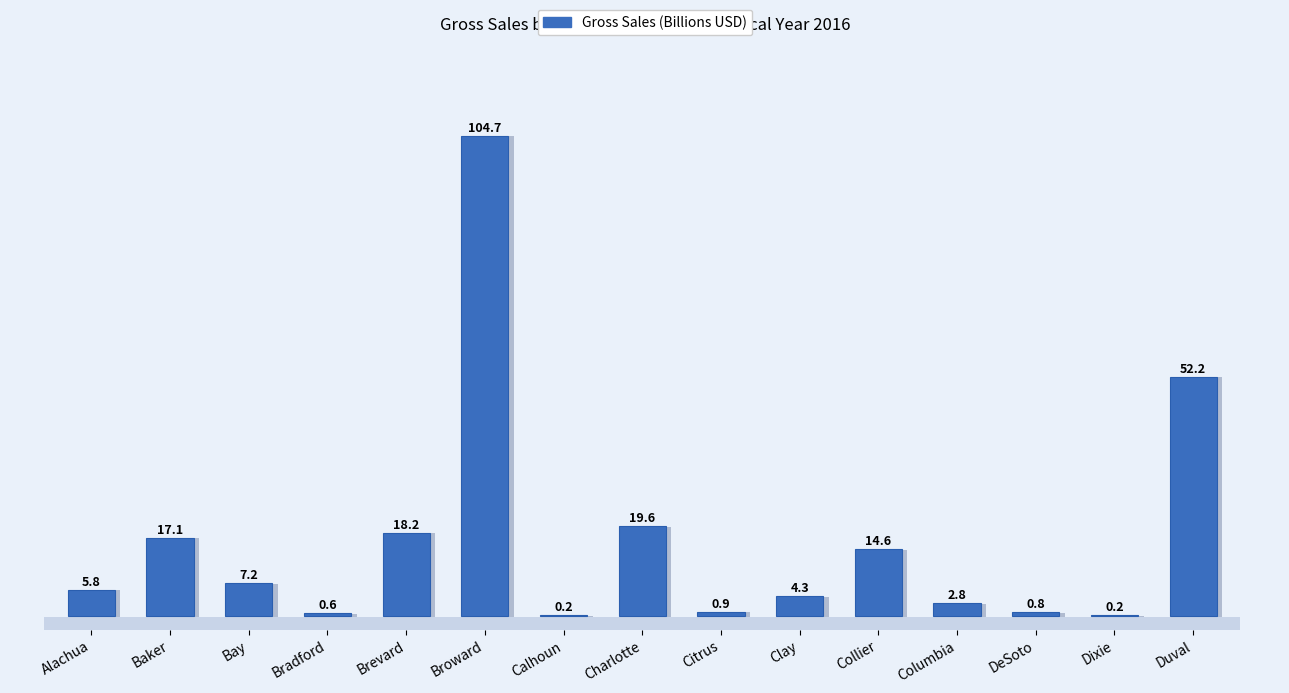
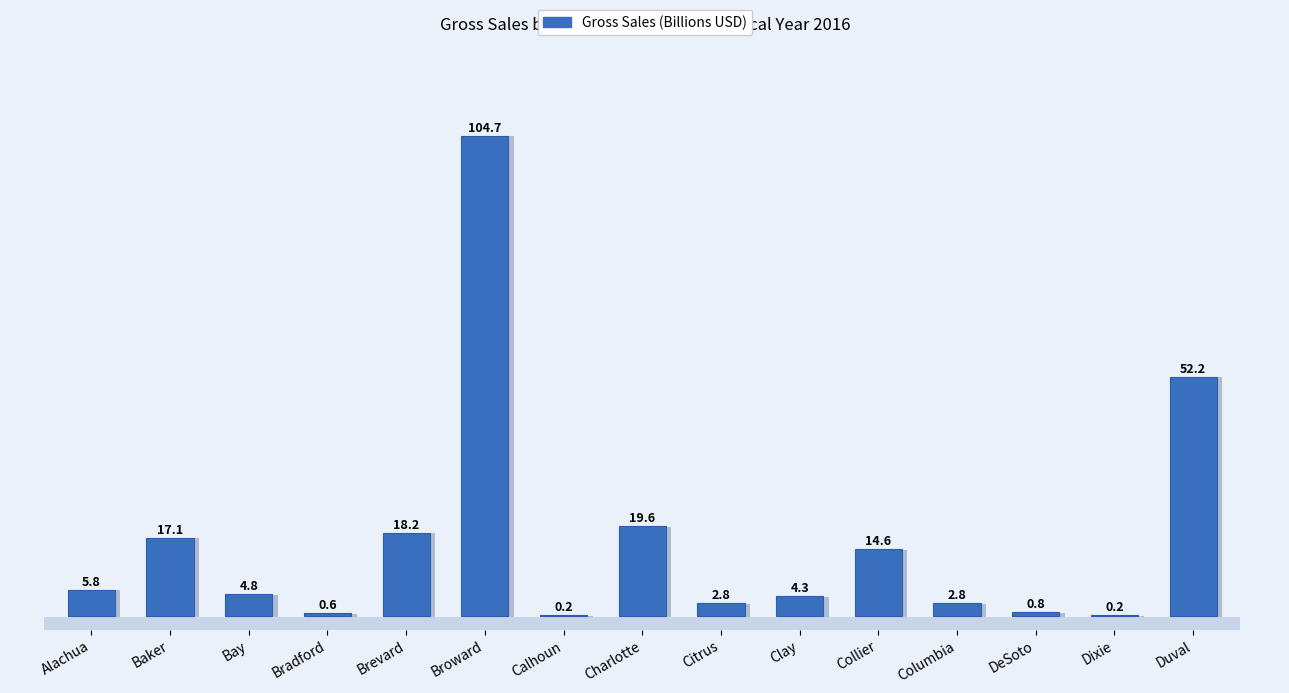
  {
    "Alachua": 5.8,
    "Baker": 17.1,
-   "Bay": 7.2,
+   "Bay": 4.8,
    "Bradford": 0.6,
    "Brevard": 18.2,
    "Broward": 104.7,
    "Calhoun": 0.2,
    "Charlotte": 19.6,
-   "Citrus": 0.9,
+   "Citrus": 2.8,
    "Clay": 4.3,
    "Collier": 14.6,
    "Columbia": 2.8,
    "DeSoto": 0.8,
    "Dixie": 0.2,
    "Duval": 52.2
  }
